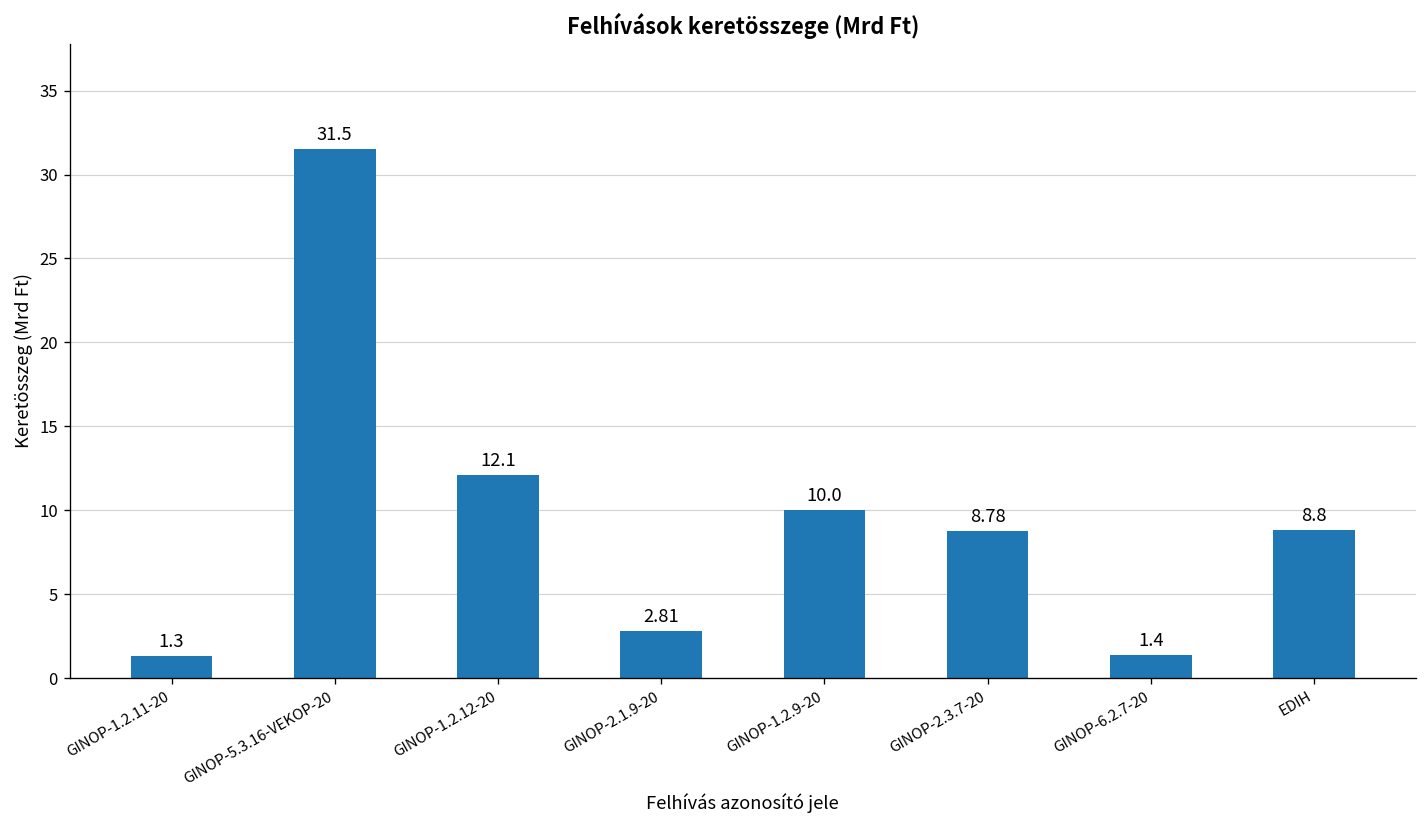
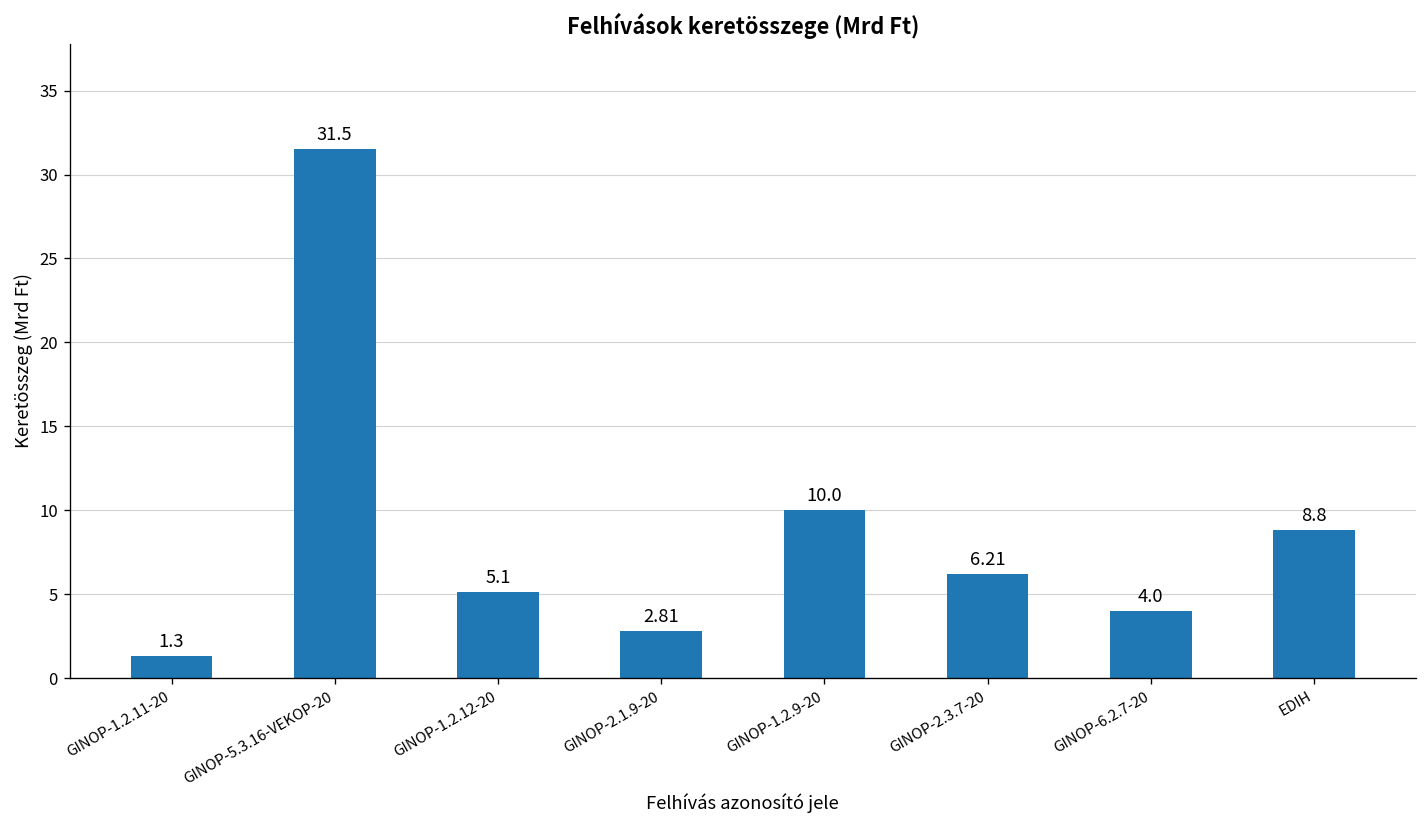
  {
    "GINOP-1.2.11-20": 1.3,
    "GINOP-5.3.16-VEKOP-20": 31.5,
-   "GINOP-1.2.12-20": 12.1,
+   "GINOP-1.2.12-20": 5.1,
    "GINOP-2.1.9-20": 2.81,
    "GINOP-1.2.9-20": 10.0,
-   "GINOP-2.3.7-20": 8.78,
-   "GINOP-6.2.7-20": 1.4,
+   "GINOP-2.3.7-20": 6.21,
+   "GINOP-6.2.7-20": 4.0,
    "EDIH": 8.8
  }
